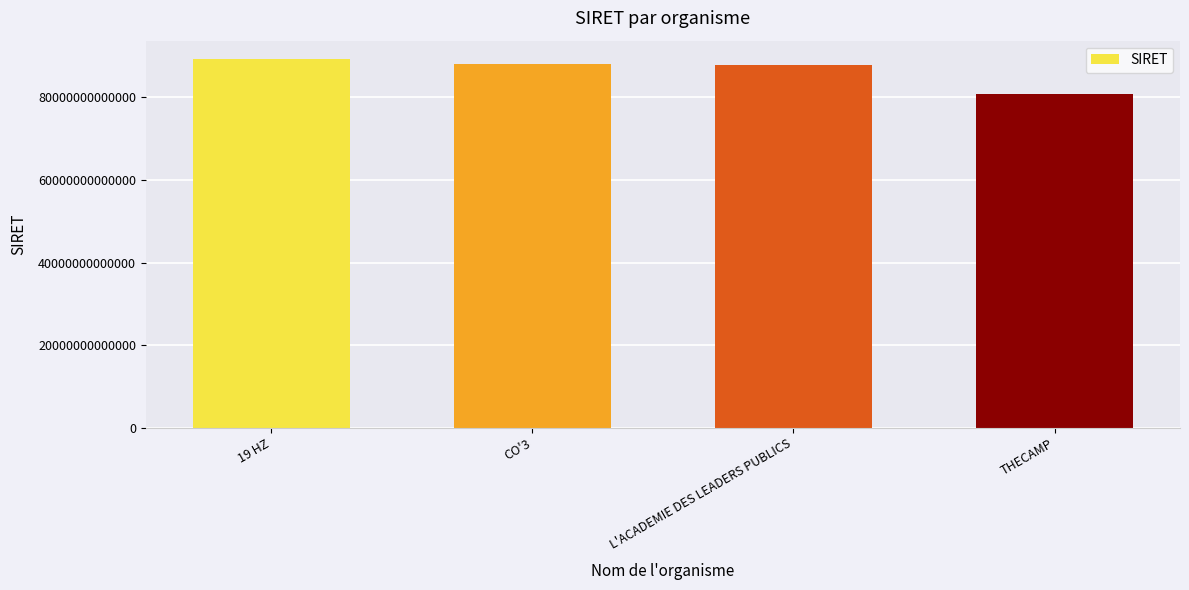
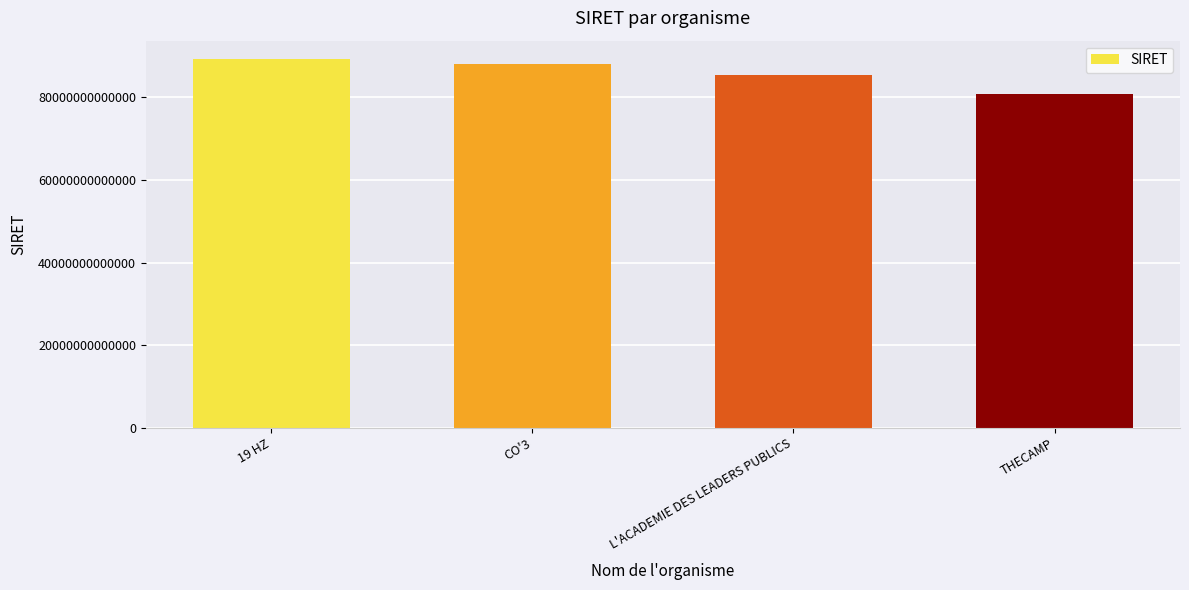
  {
    "19 HZ": 89000000000000,
    "CO'3": 88000000000000,
-   "L'ACADEMIE DES LEADERS PUBLICS": 88000000000000,
+   "L'ACADEMIE DES LEADERS PUBLICS": 85000000000000,
    "THECAMP": 81000000000000
  }
